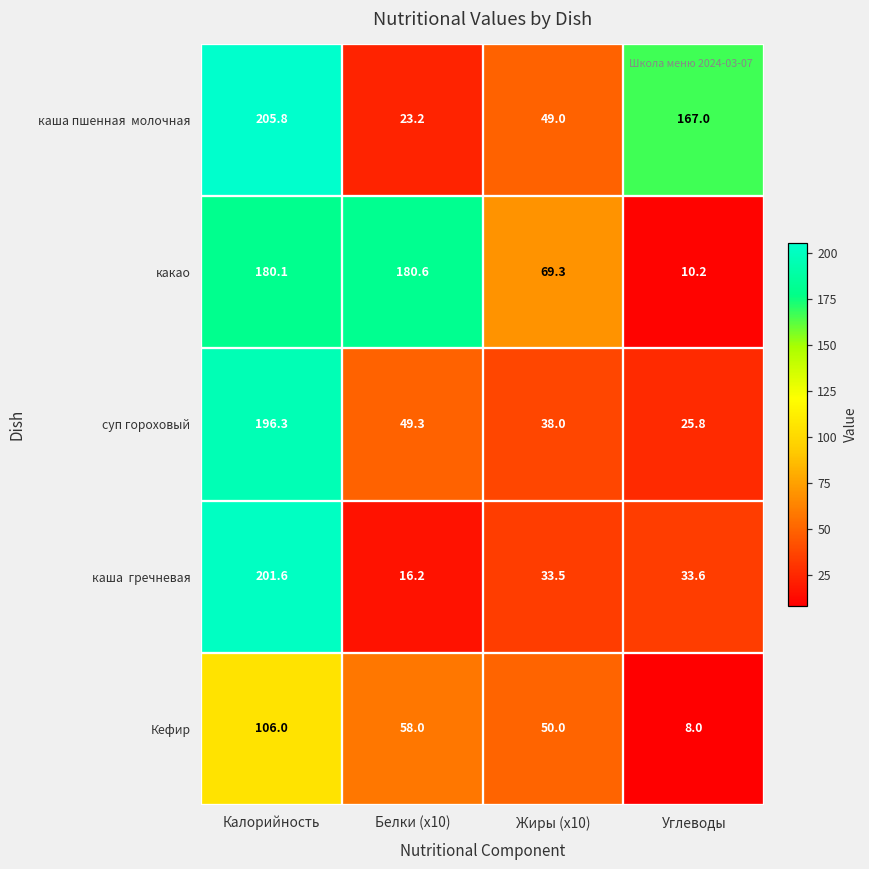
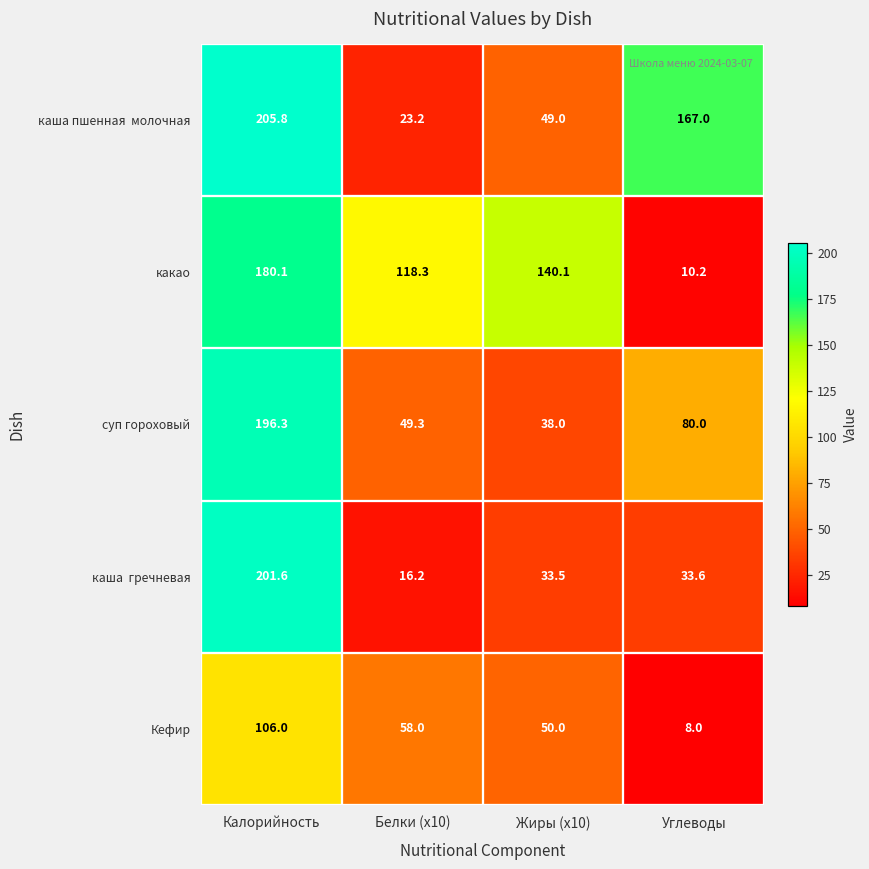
  {
    "каша пшенная молочная": {
      "Калорийность": 205.8,
      "Белки (x10)": 23.2,
      "Жиры (x10)": 49.0
    },
    "какао": {
      "Калорийность": 180.1,
-     "Белки (x10)": 180.6,
-     "Жиры (x10)": 69.3,
+     "Белки (x10)": 118.3,
+     "Жиры (x10)": 140.1,
      "Углеводы": 10.2
    },
    "суп гороховый": {
      "Калорийность": 196.3,
      "Белки (x10)": 49.3,
      "Жиры (x10)": 38.0,
-     "Углеводы": 25.8
+     "Углеводы": 80.0
    },
    "каша гречневая": {
      "Калорийность": 201.6,
      "Белки (x10)": 16.2,
      "Жиры (x10)": 33.5,
      "Углеводы": 33.6
    },
    "Кефир": {
      "Калорийность": 106.0,
      "Белки (x10)": 58.0,
      "Жиры (x10)": 50.0,
      "Углеводы": 8.0
    }
  }
